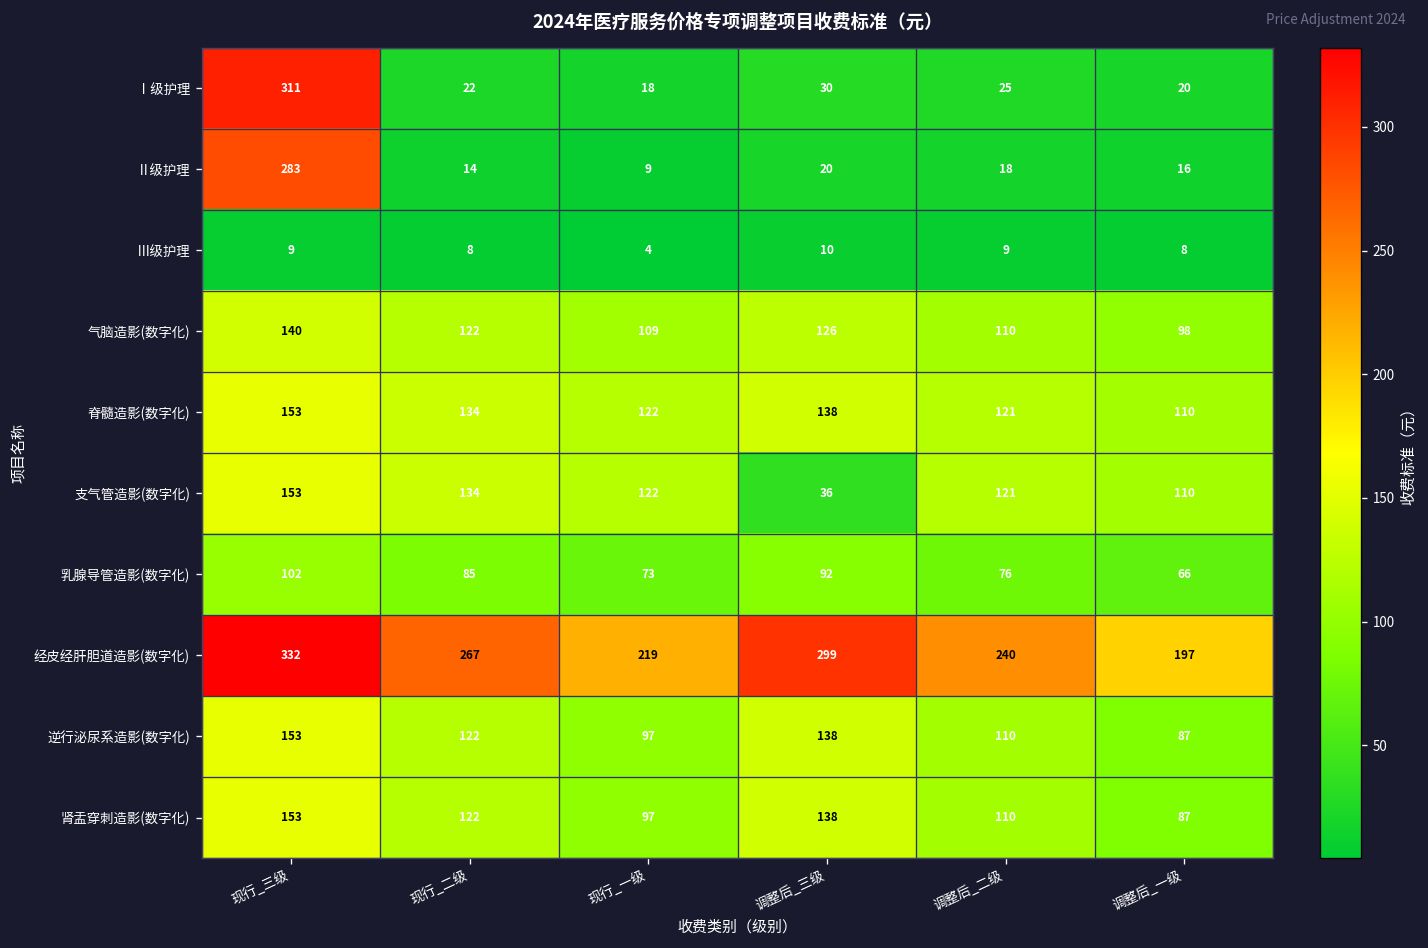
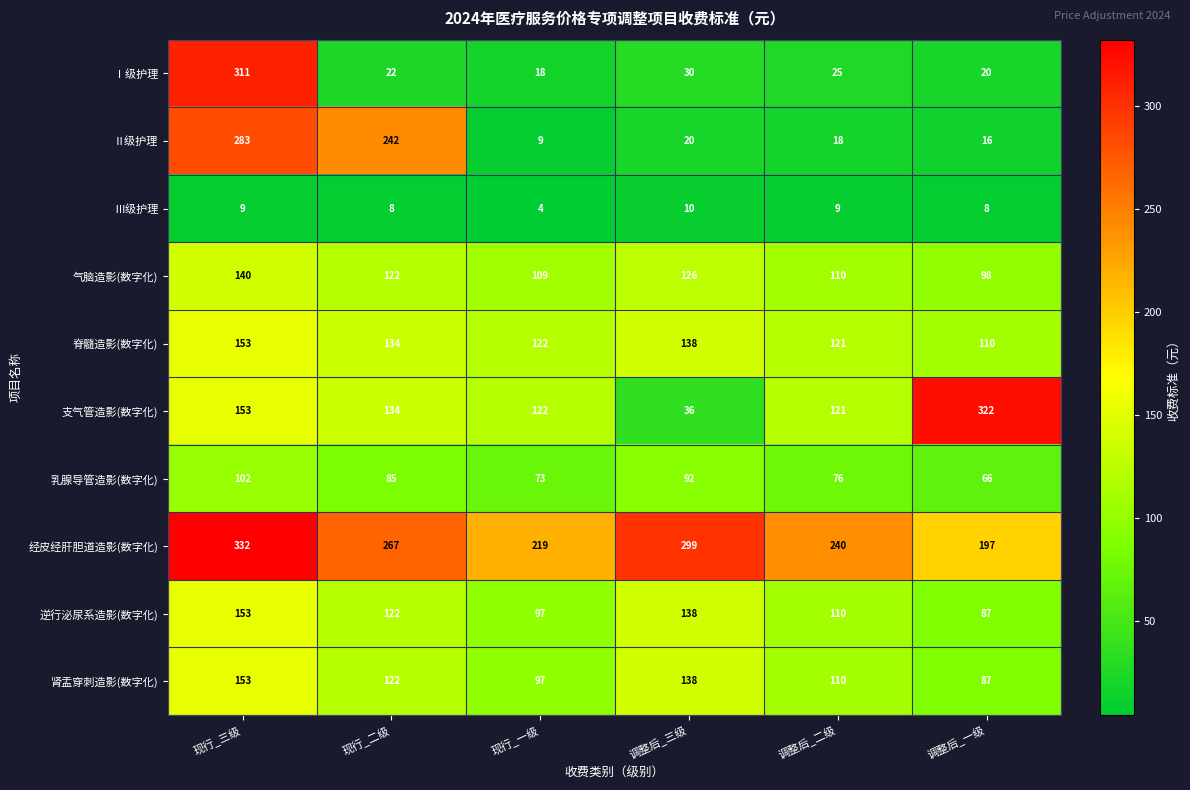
  {
    "Ⅰ级护理": {
      "现行_三级": 311,
      "现行_二级": 22,
      "现行_一级": 18,
      "调整后_三级": 30,
      "调整后_二级": 25,
      "调整后_一级": 20
    },
    "Ⅱ级护理": {
      "现行_三级": 283,
-     "现行_二级": 14,
+     "现行_二级": 242,
      "现行_一级": 9,
      "调整后_三级": 20,
      "调整后_二级": 18,
      "调整后_一级": 16
    },
    "Ⅲ级护理": {
      "现行_三级": 9,
      "现行_二级": 8,
      "现行_一级": 4,
      "调整后_三级": 10,
      "调整后_二级": 9,
      "调整后_一级": 8
    },
    "气脑造影(数字化)": {
      "现行_三级": 140,
      "现行_二级": 122,
      "现行_一级": 109,
      "调整后_三级": 126,
      "调整后_二级": 110,
      "调整后_一级": 98
    },
    "脊髓造影(数字化)": {
      "现行_三级": 153,
      "现行_二级": 134,
      "现行_一级": 122,
      "调整后_三级": 138,
      "调整后_二级": 121,
      "调整后_一级": 110
    },
    "支气管造影(数字化)": {
      "现行_三级": 153,
      "现行_二级": 134,
      "现行_一级": 122,
      "调整后_三级": 36,
      "调整后_二级": 121,
-     "调整后_一级": 110
+     "调整后_一级": 322
    },
    "乳腺导管造影(数字化)": {
      "现行_三级": 102,
      "现行_二级": 85,
      "现行_一级": 73,
      "调整后_三级": 92,
      "调整后_二级": 76,
      "调整后_一级": 66
    },
    "经皮经肝胆道造影(数字化)": {
      "现行_三级": 332,
      "现行_二级": 267,
      "现行_一级": 219,
      "调整后_三级": 299,
      "调整后_二级": 240,
      "调整后_一级": 197
    },
    "逆行泌尿系造影(数字化)": {
      "现行_三级": 153,
      "现行_二级": 122,
      "现行_一级": 97,
      "调整后_三级": 138,
      "调整后_二级": 110,
      "调整后_一级": 87
    },
    "肾盂穿刺造影(数字化)": {
      "现行_三级": 153,
      "现行_二级": 122,
      "现行_一级": 97,
      "调整后_三级": 138,
      "调整后_二级": 110,
      "调整后_一级": 87
    }
  }
